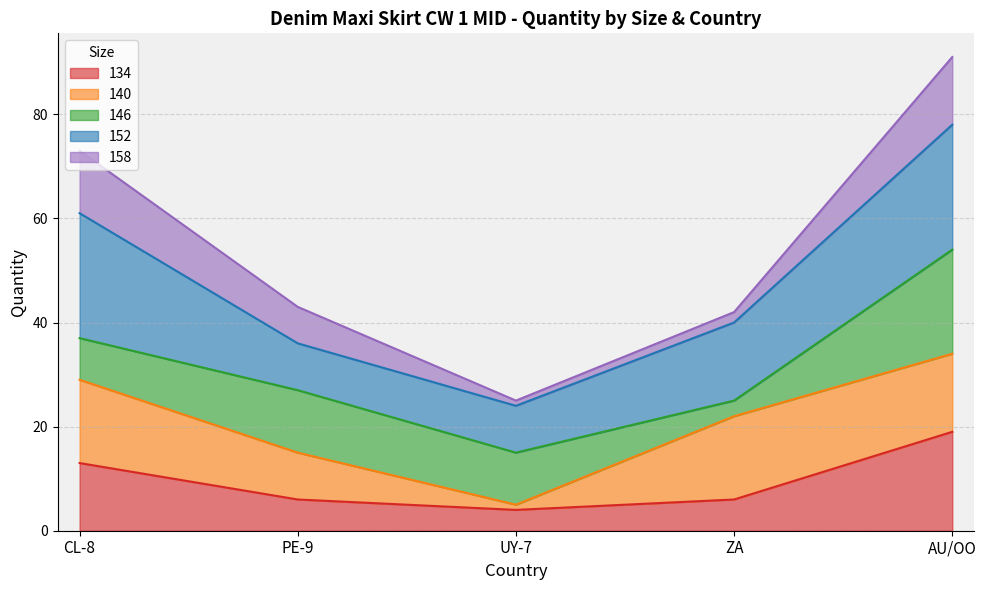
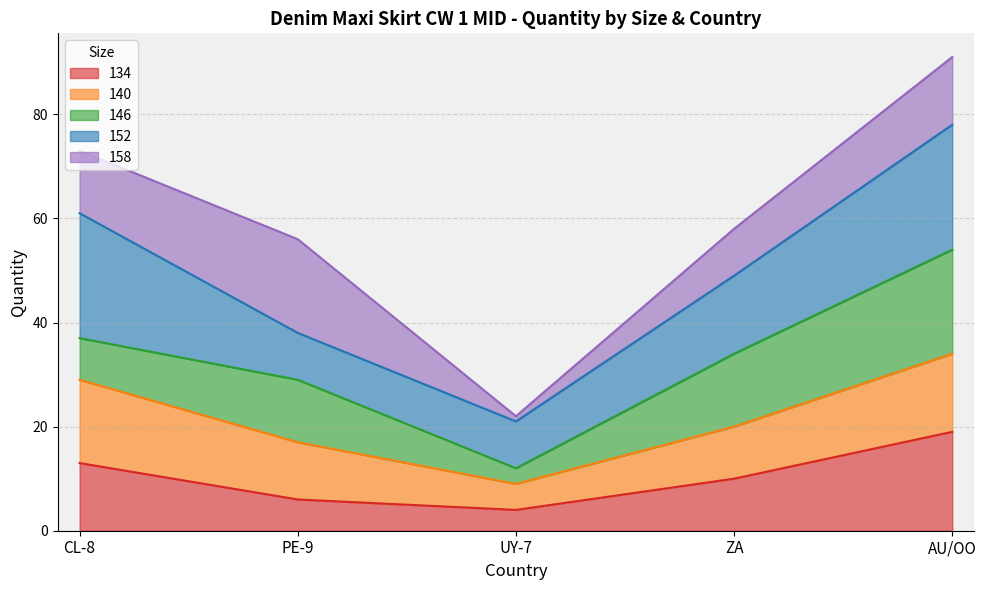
  {
    "134": {
      "CL-8": 13,
      "PE-9": 6,
      "UY-7": 4,
-     "ZA": 6,
+     "ZA": 10,
      "AU/OO": 19
    },
    "140": {
      "CL-8": 16,
-     "PE-9": 9,
-     "UY-7": 1,
-     "ZA": 16,
+     "PE-9": 11,
+     "UY-7": 5,
+     "ZA": 10,
      "AU/OO": 15
    },
    "146": {
      "CL-8": 8,
      "PE-9": 12,
-     "UY-7": 10,
-     "ZA": 3,
+     "UY-7": 3,
+     "ZA": 14,
      "AU/OO": 20
    },
    "152": {
      "CL-8": 24,
      "PE-9": 9,
      "UY-7": 9,
      "ZA": 15,
      "AU/OO": 24
    },
    "158": {
-     "PE-9": 7,
+     "PE-9": 18,
      "UY-7": 1,
-     "ZA": 2,
+     "ZA": 9,
      "AU/OO": 13
    }
  }
